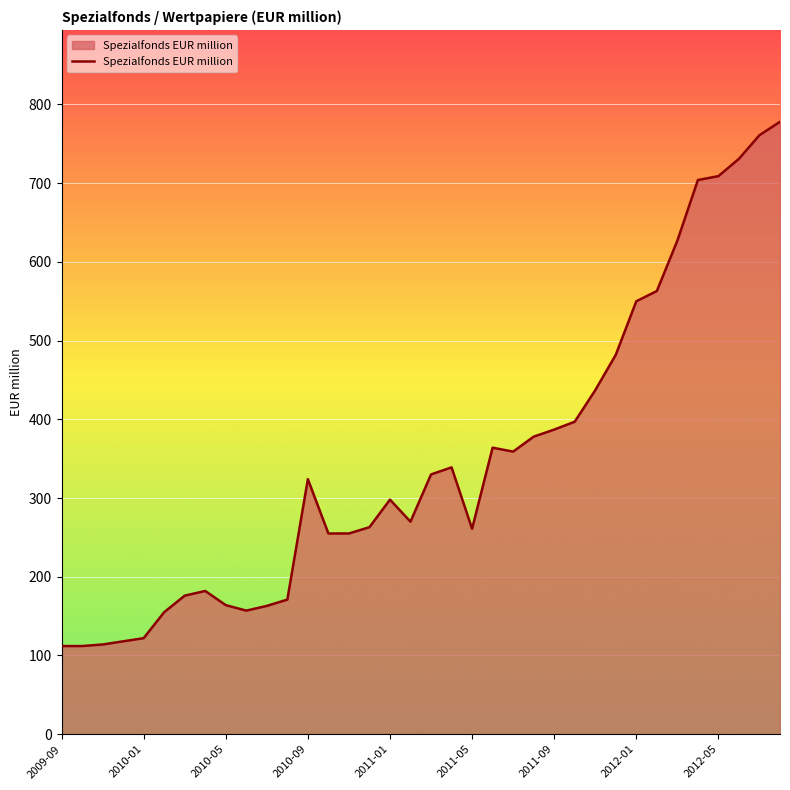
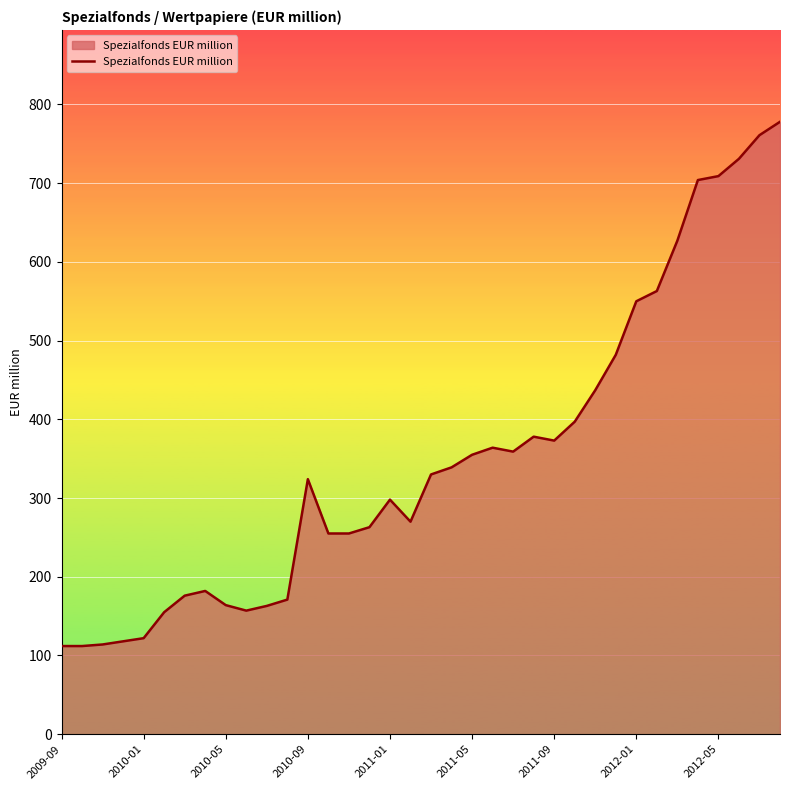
  {
    "2009-09": 110,
    "2010-01": 120,
    "2010-05": 160,
    "2010-09": 320,
    "2011-01": 300,
-   "2011-05": 260,
-   "2011-09": 390,
+   "2011-05": 360,
+   "2011-09": 370,
    "2012-01": 550,
    "2012-05": 710
  }
